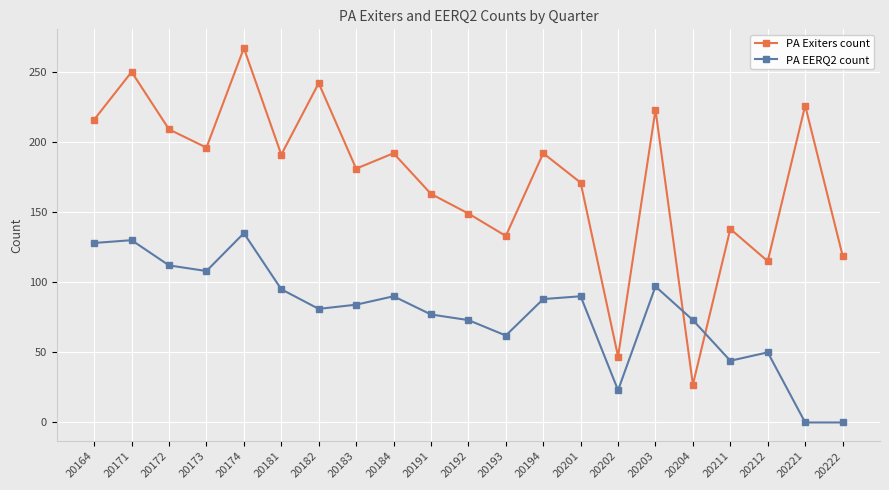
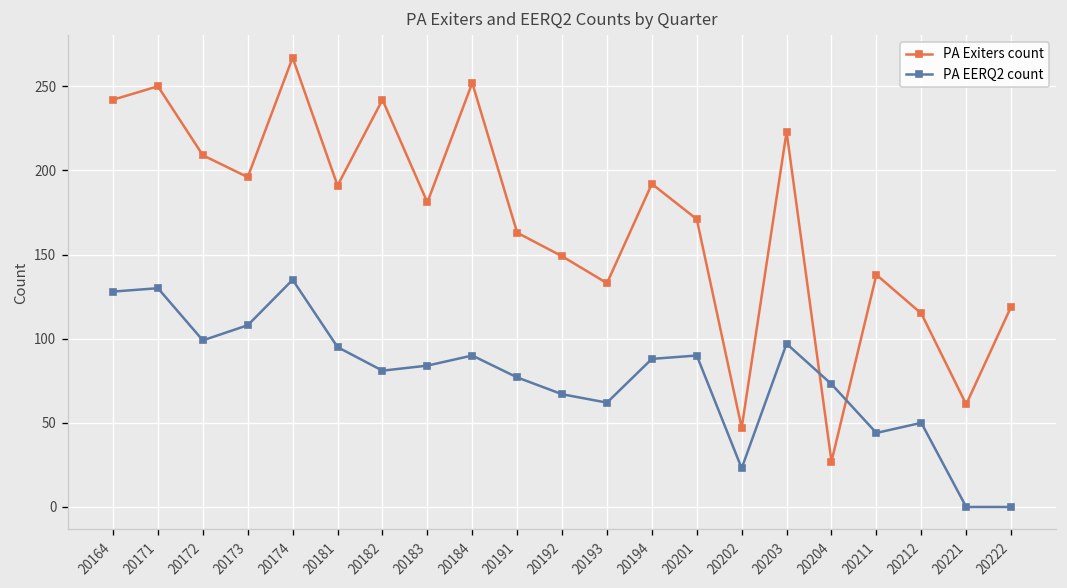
  {
    "PA Exiters count": {
-     "20164": 216,
+     "20164": 242,
      "20171": 250,
      "20172": 209,
      "20173": 196,
      "20174": 267,
      "20181": 191,
      "20182": 242,
      "20183": 181,
-     "20184": 192,
+     "20184": 252,
      "20191": 163,
      "20192": 149,
      "20193": 133,
      "20194": 192,
      "20201": 171,
      "20202": 47,
      "20203": 223,
      "20204": 27,
      "20211": 138,
      "20212": 115,
-     "20221": 226,
+     "20221": 61,
      "20222": 119
    },
    "PA EERQ2 count": {
      "20164": 128,
      "20171": 130,
-     "20172": 112,
+     "20172": 99,
      "20173": 108,
      "20174": 135,
      "20181": 95,
      "20182": 81,
      "20183": 84,
      "20184": 90,
      "20191": 77,
-     "20192": 73,
+     "20192": 67,
      "20193": 62,
      "20194": 88,
      "20201": 90,
      "20202": 23,
      "20203": 97,
      "20204": 73,
      "20211": 44,
      "20212": 50,
      "20221": 0,
      "20222": 0
    }
  }
